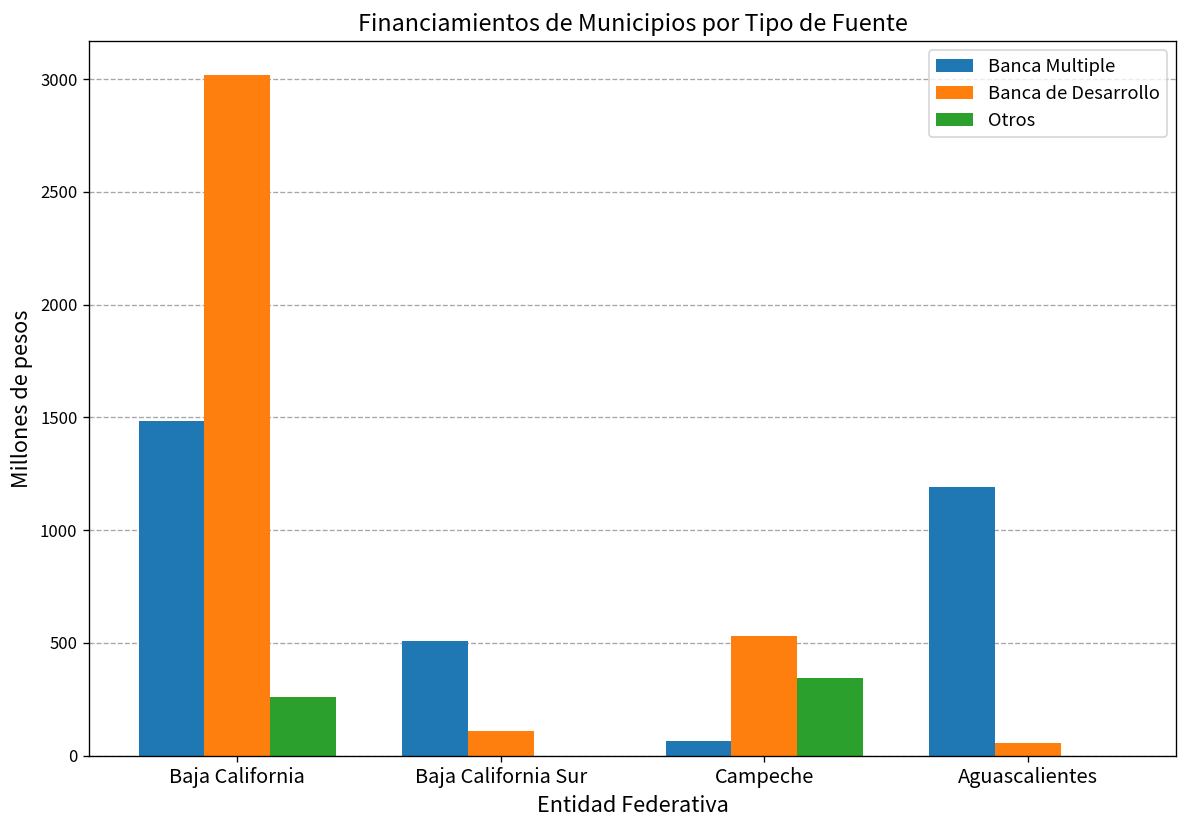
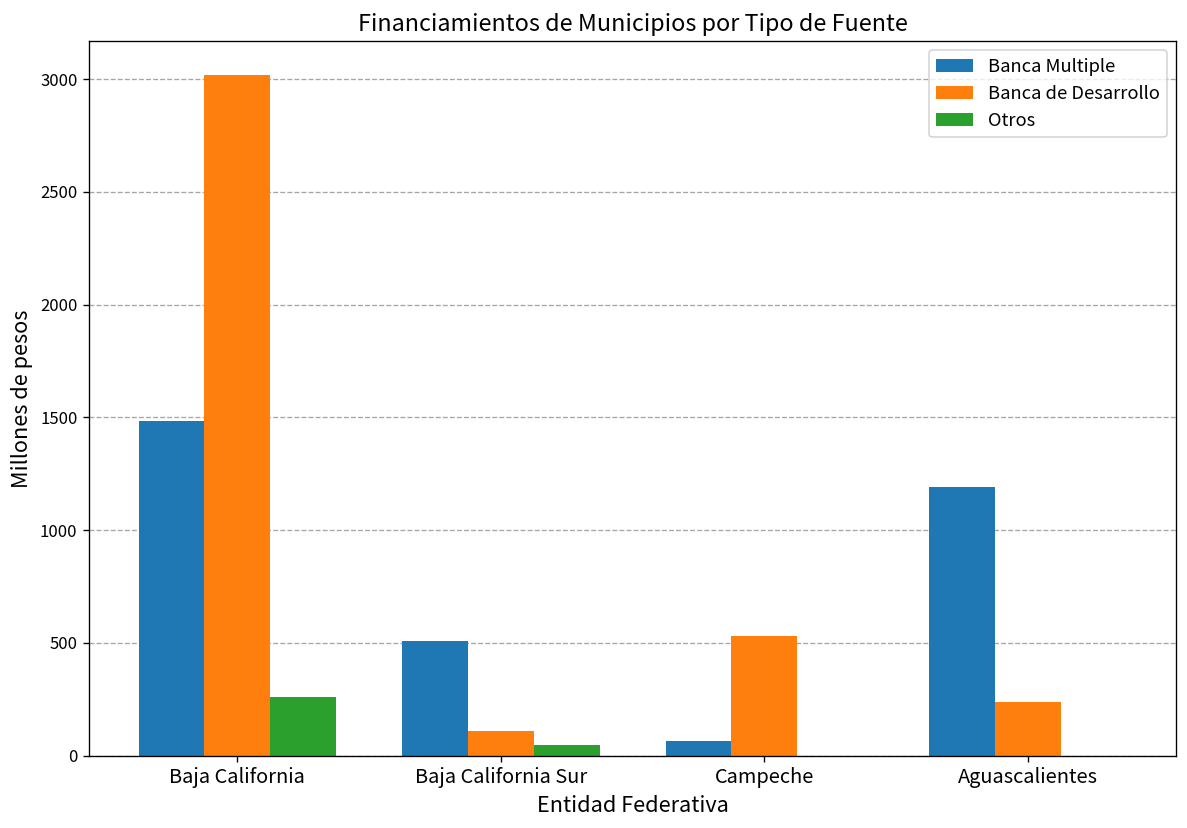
  {
    "Banca Multiple": {
      "Baja California": 1480,
      "Baja California Sur": 510,
      "Campeche": 70,
      "Aguascalientes": 1190
    },
    "Banca de Desarrollo": {
      "Baja California": 3020,
      "Baja California Sur": 110,
      "Campeche": 530,
-     "Aguascalientes": 60
+     "Aguascalientes": 240
    },
    "Otros": {
      "Baja California": 260,
-     "Baja California Sur": 0,
-     "Campeche": 350,
+     "Baja California Sur": 50,
+     "Campeche": 0,
      "Aguascalientes": 0
    }
  }
